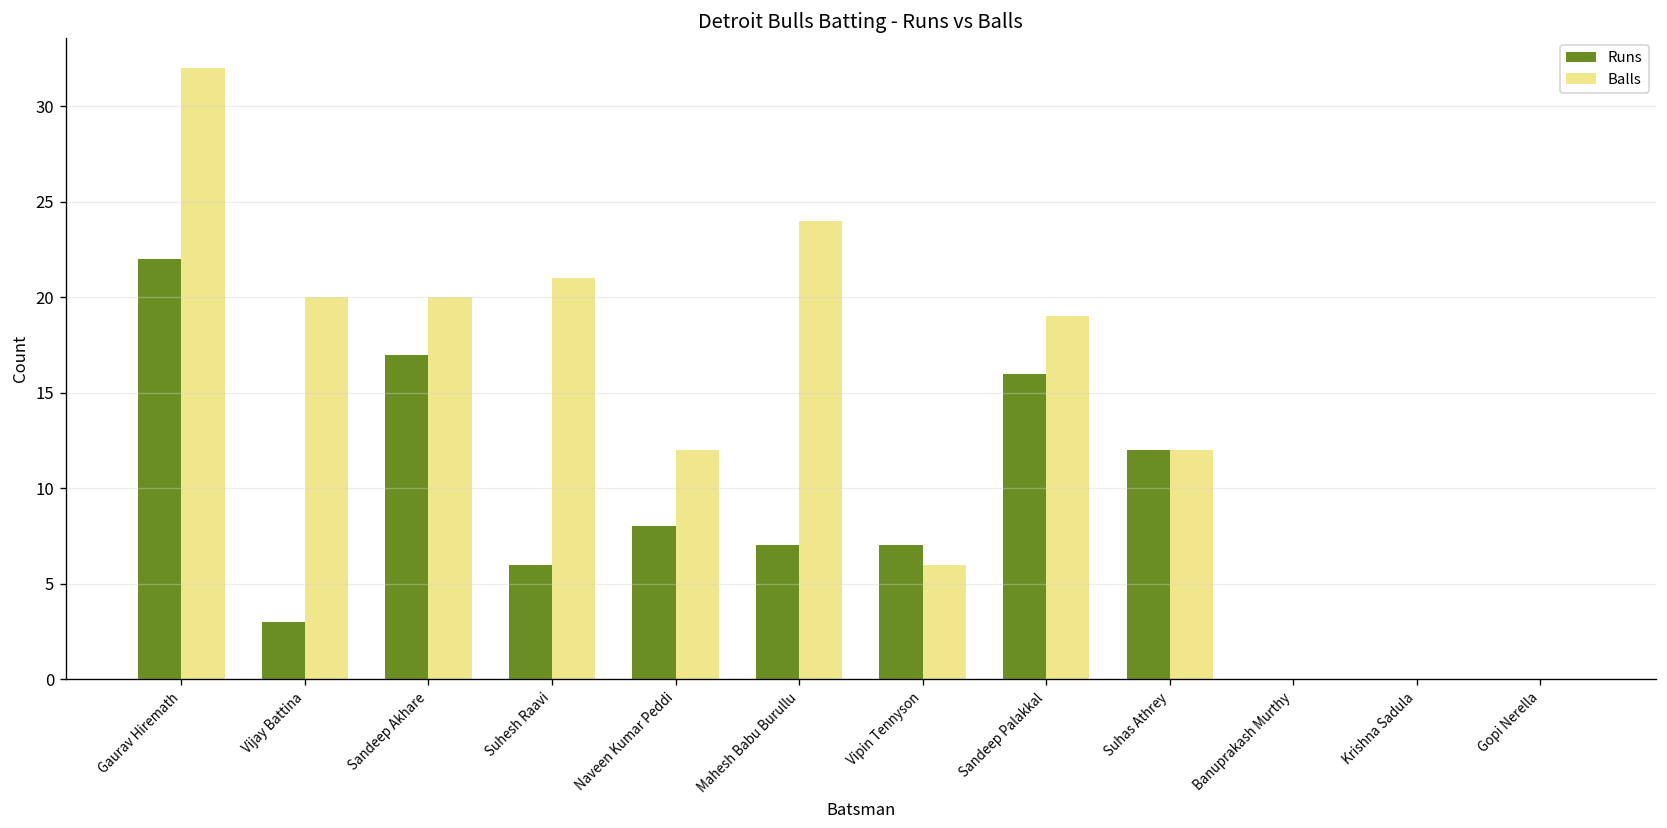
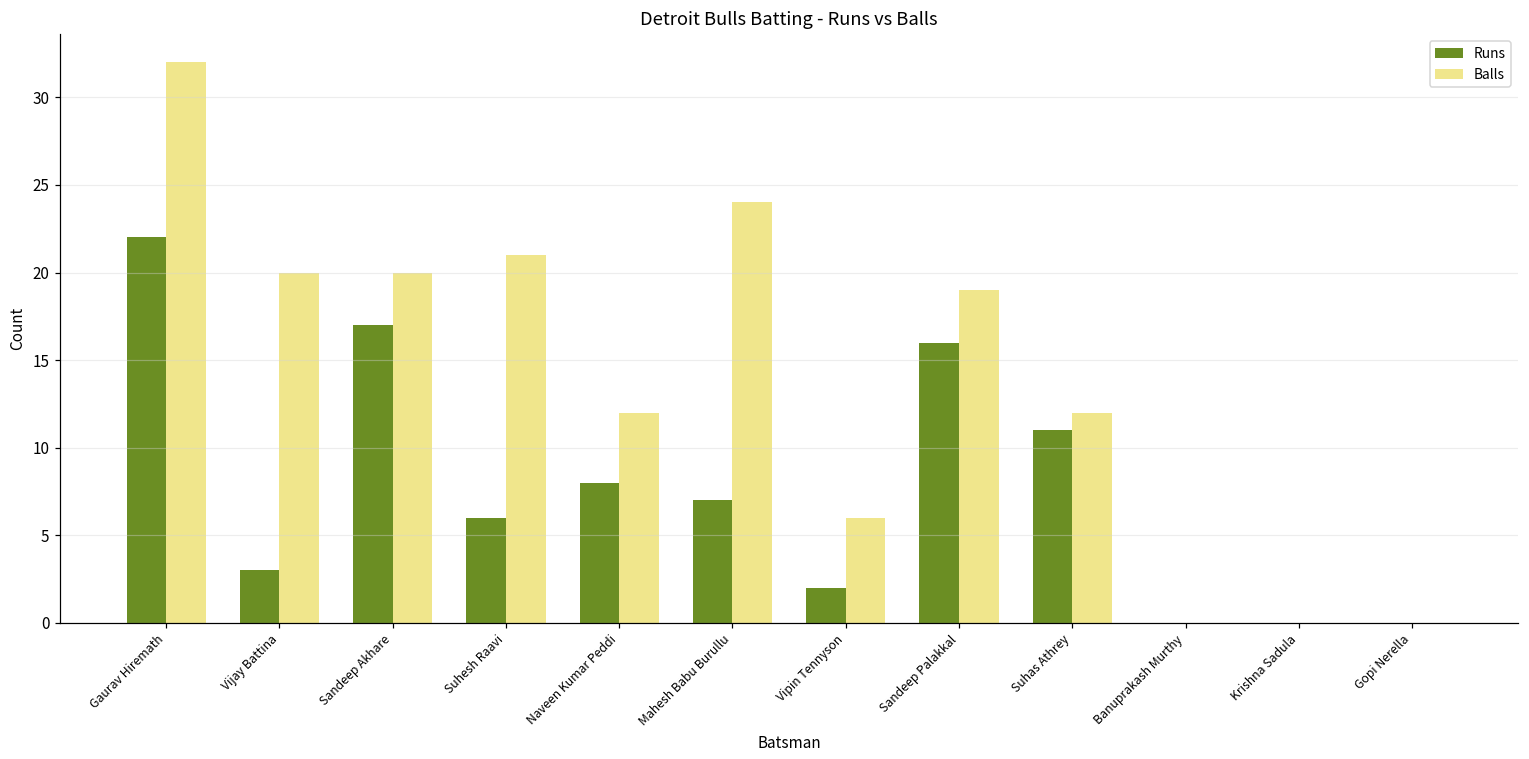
  {
    "Runs": {
      "Gaurav Hiremath": 22,
      "Vijay Battina": 3,
      "Sandeep Akhare": 17,
      "Suhesh Raavi": 6,
      "Naveen Kumar Peddi": 8,
      "Mahesh Babu Burullu": 7,
-     "Vipin Tennyson": 7,
+     "Vipin Tennyson": 2,
      "Sandeep Palakkal": 16,
-     "Suhas Athrey": 12,
+     "Suhas Athrey": 11,
      "Banuprakash Murthy": 0,
      "Krishna Sadula": 0,
      "Gopi Nerella": 0
    },
    "Balls": {
      "Gaurav Hiremath": 32,
      "Vijay Battina": 20,
      "Sandeep Akhare": 20,
      "Suhesh Raavi": 21,
      "Naveen Kumar Peddi": 12,
      "Mahesh Babu Burullu": 24,
      "Vipin Tennyson": 6,
      "Sandeep Palakkal": 19,
      "Suhas Athrey": 12,
      "Banuprakash Murthy": 0,
      "Krishna Sadula": 0,
      "Gopi Nerella": 0
    }
  }
